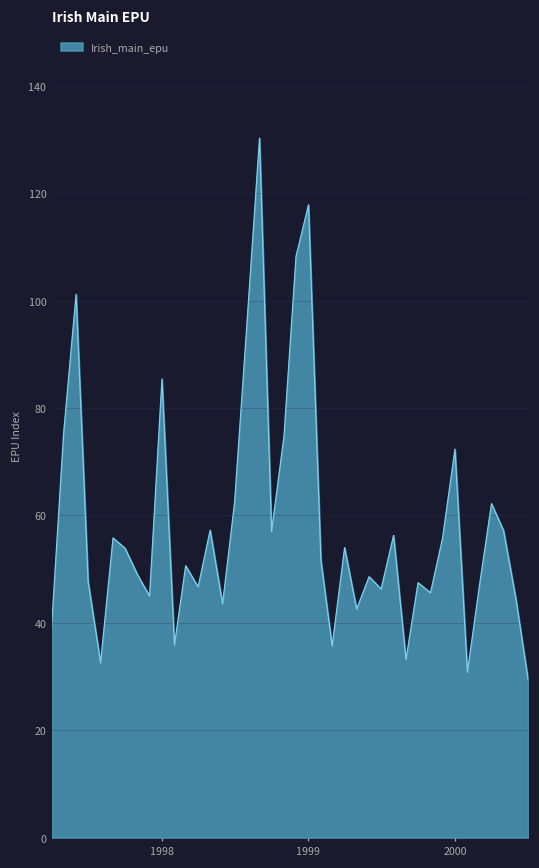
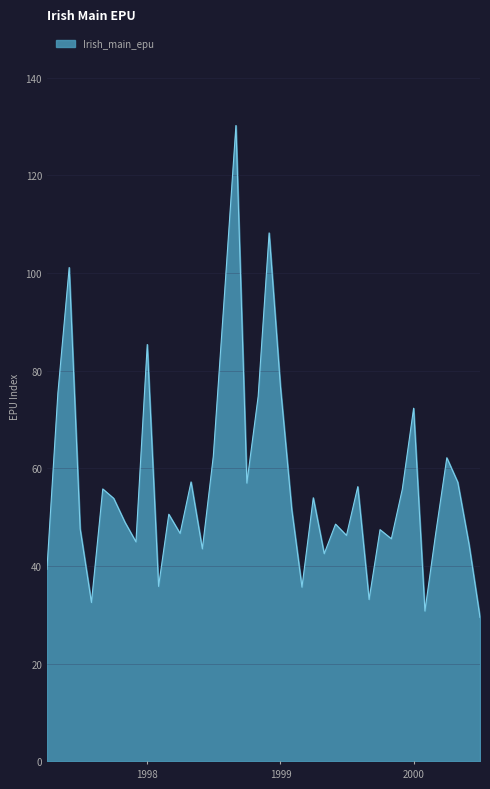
  {
    "1998": 85,
-   "1999": 118,
+   "1999": 77,
    "2000": 72
  }
